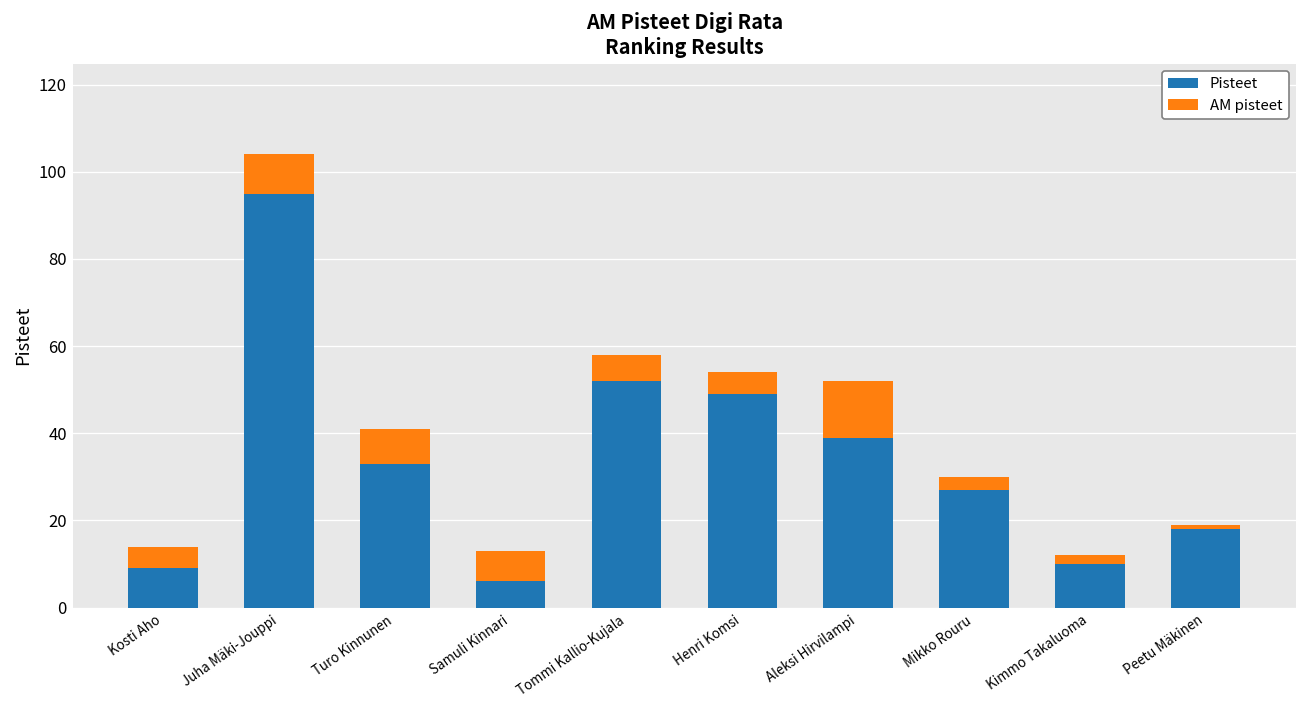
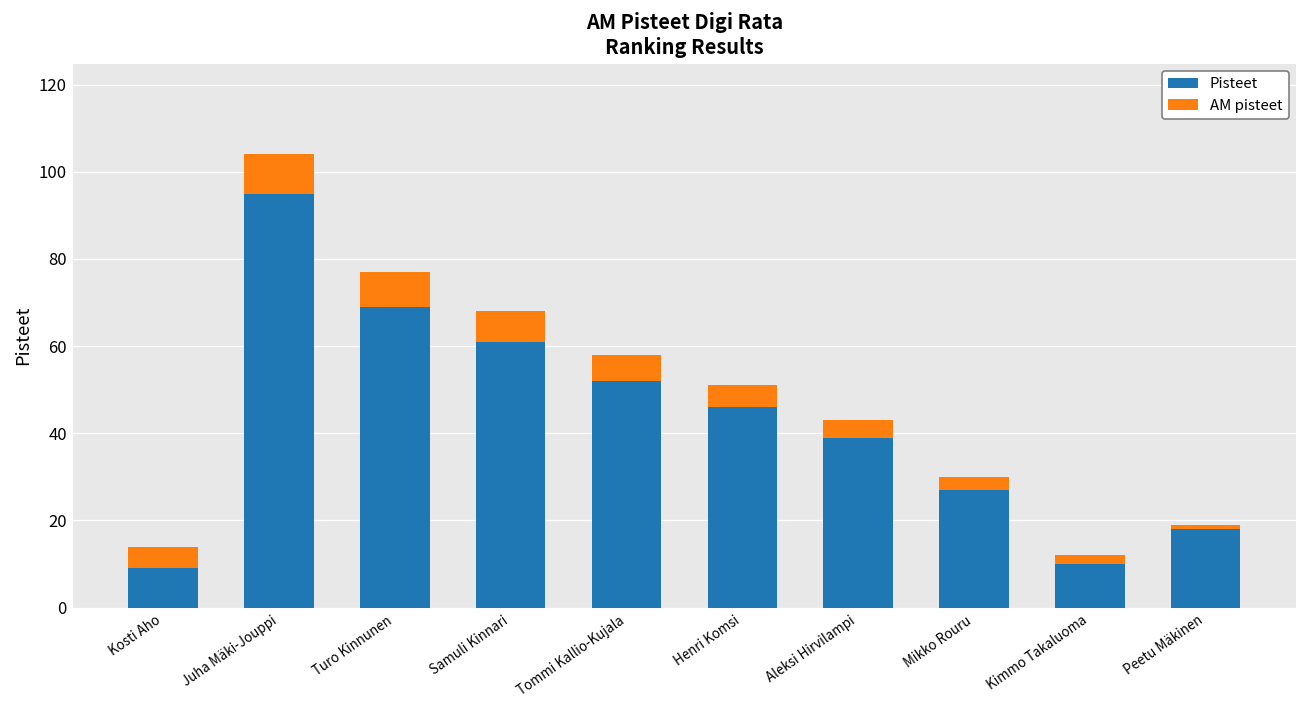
  {
    "Pisteet": {
      "Kosti Aho": 9,
      "Juha Mäki-Jouppi": 95,
-     "Turo Kinnunen": 33,
-     "Samuli Kinnari": 6,
+     "Turo Kinnunen": 69,
+     "Samuli Kinnari": 61,
      "Tommi Kallio-Kujala": 52,
-     "Henri Komsi": 49,
+     "Henri Komsi": 46,
      "Aleksi Hirvilampi": 39,
      "Mikko Rouru": 27,
      "Kimmo Takaluoma": 10,
      "Peetu Mäkinen": 18
    },
    "AM pisteet": {
      "Kosti Aho": 5,
      "Juha Mäki-Jouppi": 9,
      "Turo Kinnunen": 8,
      "Samuli Kinnari": 7,
      "Tommi Kallio-Kujala": 6,
      "Henri Komsi": 5,
-     "Aleksi Hirvilampi": 13,
+     "Aleksi Hirvilampi": 4,
      "Mikko Rouru": 3,
      "Kimmo Takaluoma": 2,
      "Peetu Mäkinen": 1
    }
  }
